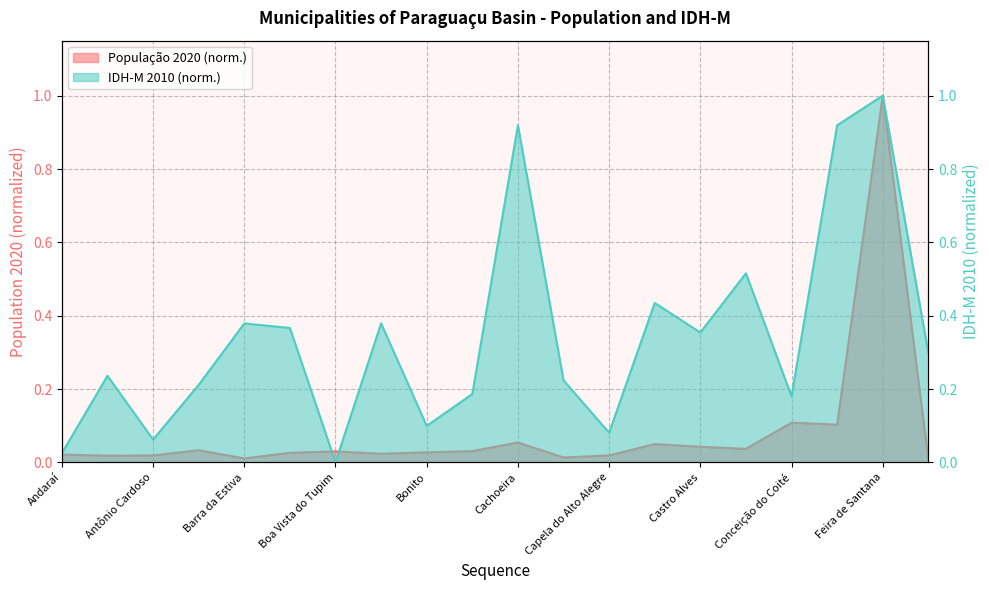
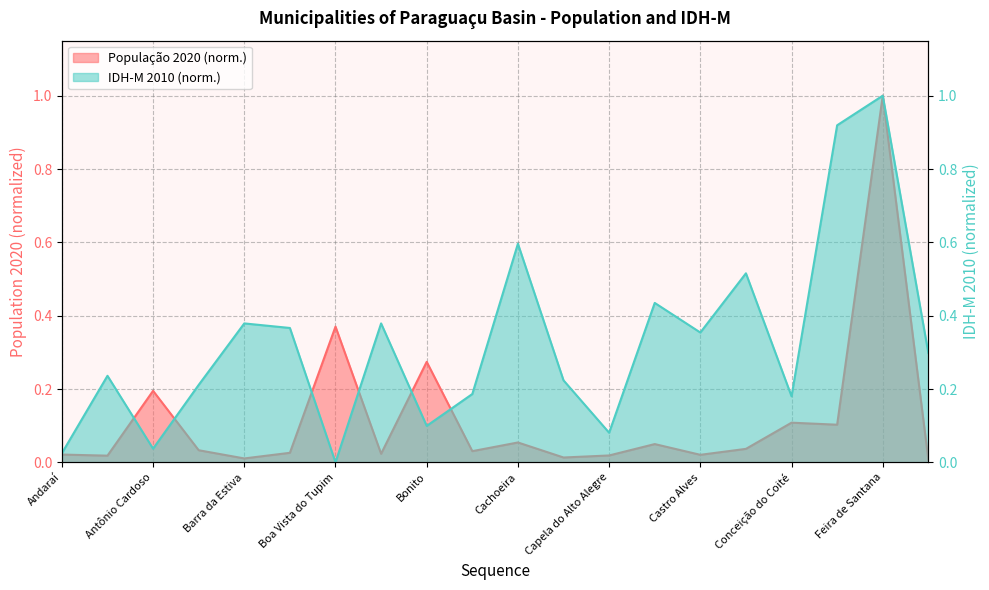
  {
    "População 2020 (norm.)": {
      "Andaraí": 0.02,
-     "Antônio Cardoso": 0.02,
+     "Antônio Cardoso": 0.19,
      "Barra da Estiva": 0.01,
-     "Boa Vista do Tupim": 0.03,
-     "Bonito": 0.03,
+     "Boa Vista do Tupim": 0.37,
+     "Bonito": 0.27,
      "Cachoeira": 0.05,
      "Capela do Alto Alegre": 0.02,
-     "Castro Alves": 0.04,
+     "Castro Alves": 0.02,
      "Conceição do Coité": 0.11,
      "Feira de Santana": 1.00
    },
    "IDH-M 2010 (norm.)": {
      "Andaraí": 0.02,
-     "Antônio Cardoso": 0.06,
+     "Antônio Cardoso": 0.04,
      "Barra da Estiva": 0.38,
      "Boa Vista do Tupim": 0.00,
      "Bonito": 0.10,
-     "Cachoeira": 0.92,
+     "Cachoeira": 0.60,
      "Capela do Alto Alegre": 0.08,
      "Castro Alves": 0.35,
      "Conceição do Coité": 0.18,
      "Feira de Santana": 1.00
    }
  }
